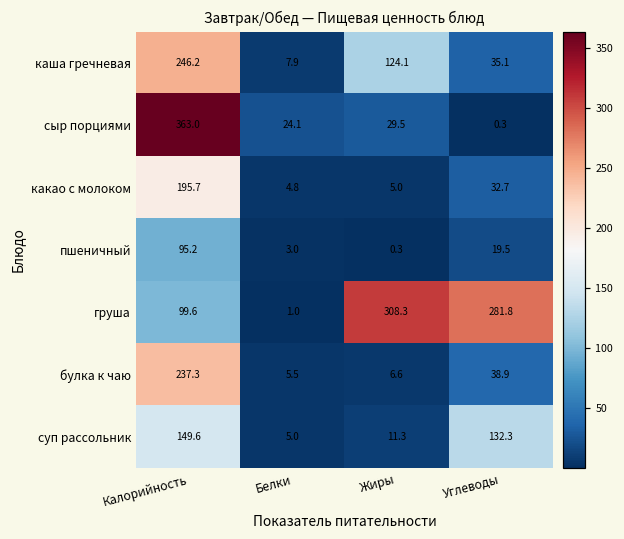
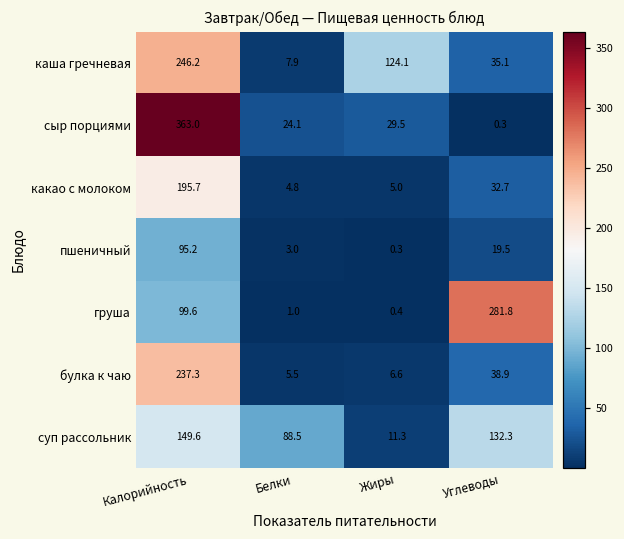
  {
    "каша гречневая": {
      "Калорийность": 246.2,
      "Белки": 7.9,
      "Жиры": 124.1,
      "Углеводы": 35.1
    },
    "сыр порциями": {
      "Калорийность": 363.0,
      "Белки": 24.1,
      "Жиры": 29.5,
      "Углеводы": 0.3
    },
    "какао с молоком": {
      "Калорийность": 195.7,
      "Белки": 4.8,
      "Жиры": 5.0,
      "Углеводы": 32.7
    },
    "пшеничный": {
      "Калорийность": 95.2,
      "Белки": 3.0,
      "Жиры": 0.3,
      "Углеводы": 19.5
    },
    "груша": {
      "Калорийность": 99.6,
      "Белки": 1.0,
-     "Жиры": 308.3,
+     "Жиры": 0.4,
      "Углеводы": 281.8
    },
    "булка к чаю": {
      "Калорийность": 237.3,
      "Белки": 5.5,
      "Жиры": 6.6,
      "Углеводы": 38.9
    },
    "суп рассольник": {
      "Калорийность": 149.6,
-     "Белки": 5.0,
+     "Белки": 88.5,
      "Жиры": 11.3,
      "Углеводы": 132.3
    }
  }
